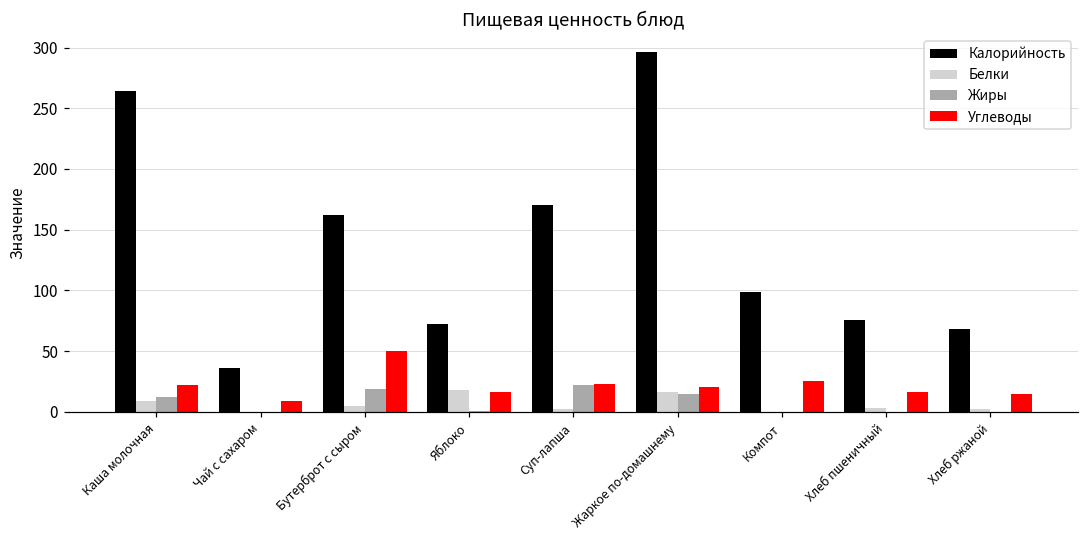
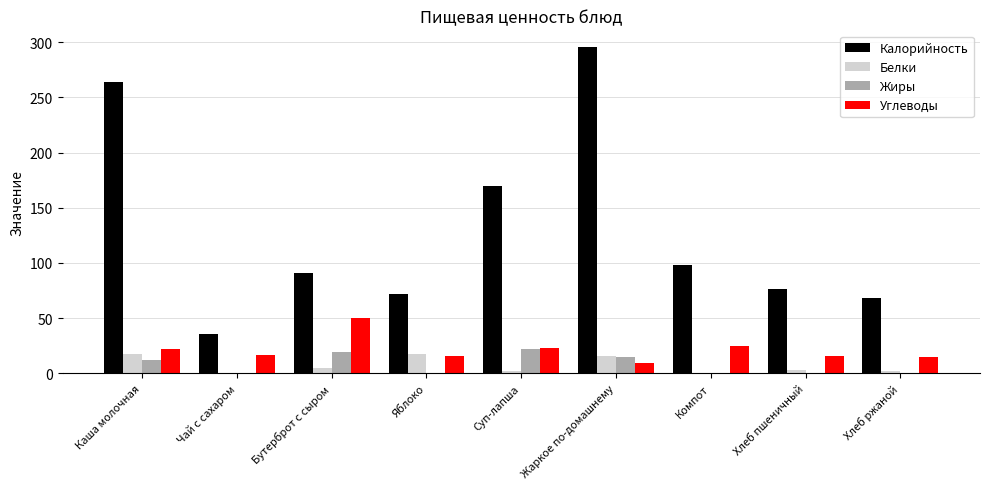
  {
    "Калорийность": {
      "Каша молочная": 264,
      "Чай с сахаром": 36,
-     "Бутерброт с сыром": 162,
+     "Бутерброт с сыром": 91,
      "Яблоко": 72,
      "Суп-лапша": 170,
      "Жаркое по-домашнему": 296,
      "Компот": 99,
      "Хлеб пшеничный": 76,
      "Хлеб ржаной": 68
    },
    "Белки": {
-     "Каша молочная": 9,
+     "Каша молочная": 18,
      "Бутерброт с сыром": 5,
      "Яблоко": 18,
      "Жаркое по-домашнему": 16,
      "Хлеб пшеничный": 3
    },
    "Жиры": {
      "Каша молочная": 13,
      "Бутерброт с сыром": 19,
      "Суп-лапша": 22,
      "Жаркое по-домашнему": 15,
      "Хлеб пшеничный": 0,
      "Хлеб ржаной": 0
    },
    "Углеводы": {
      "Каша молочная": 22,
-     "Чай с сахаром": 9,
+     "Чай с сахаром": 17,
      "Бутерброт с сыром": 50,
      "Яблоко": 16,
      "Суп-лапша": 23,
-     "Жаркое по-домашнему": 20,
+     "Жаркое по-домашнему": 9,
      "Компот": 25,
      "Хлеб пшеничный": 16,
      "Хлеб ржаной": 15
    }
  }
